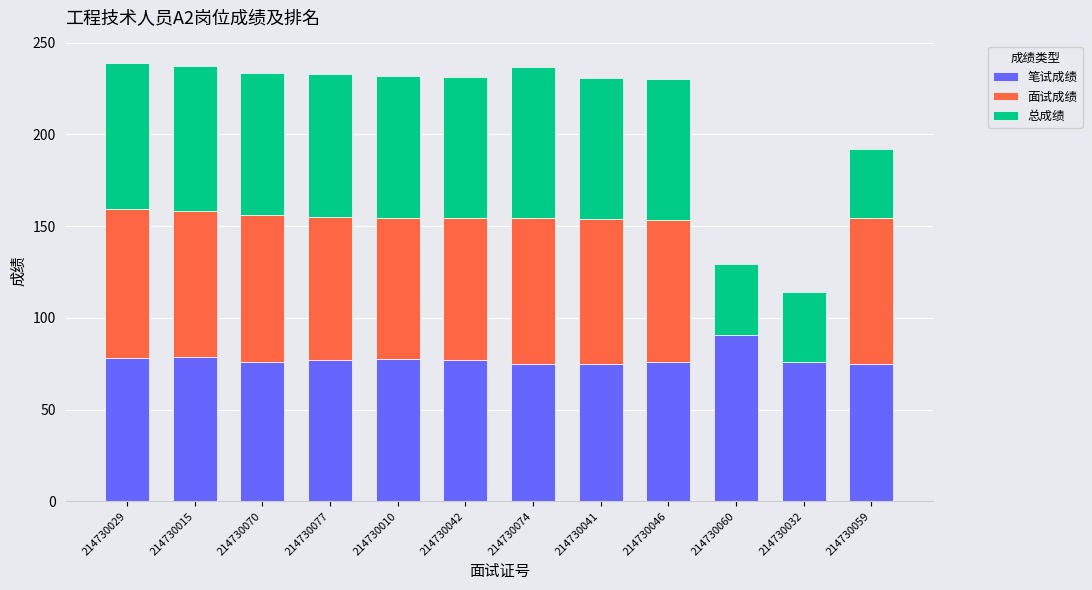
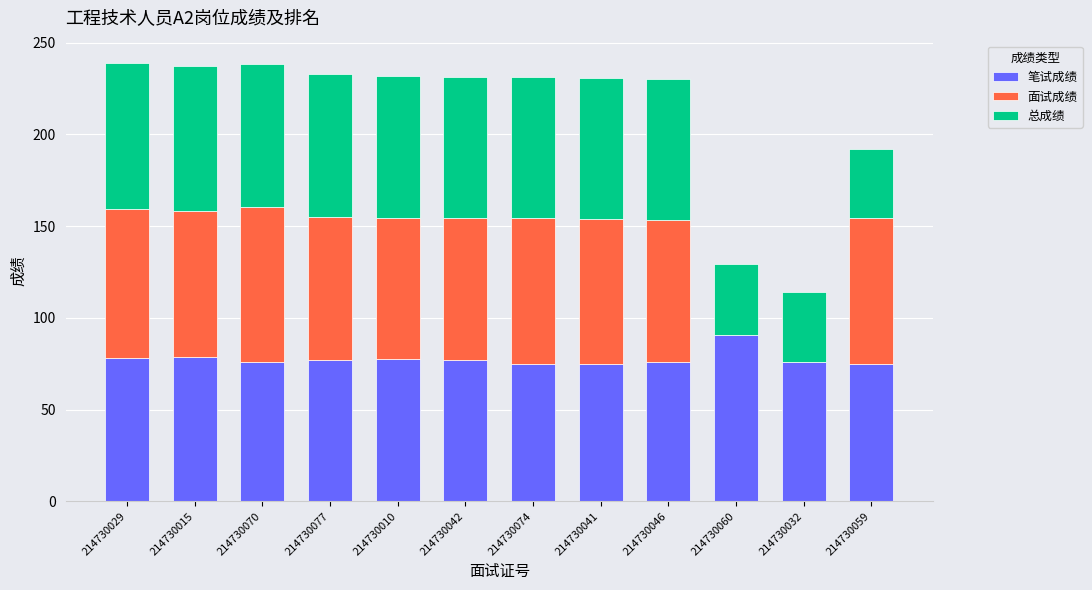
  {
    "笔试成绩": {
      "214730029": 78,
      "214730015": 79,
      "214730070": 76,
      "214730077": 77,
      "214730010": 78,
      "214730042": 77,
      "214730074": 75,
      "214730041": 75,
      "214730046": 76,
      "214730060": 90,
      "214730032": 76,
      "214730059": 75
    },
    "面试成绩": {
      "214730029": 82,
      "214730015": 79,
-     "214730070": 80,
+     "214730070": 84,
      "214730077": 78,
      "214730010": 77,
      "214730042": 77,
      "214730074": 79,
      "214730041": 79,
      "214730046": 77,
      "214730060": 0,
      "214730032": 0,
      "214730059": 79
    },
    "总成绩": {
      "214730029": 80,
      "214730015": 79,
      "214730070": 78,
      "214730077": 78,
      "214730010": 77,
      "214730042": 77,
-     "214730074": 82,
+     "214730074": 77,
      "214730041": 77,
      "214730046": 77,
      "214730060": 39,
      "214730032": 38,
      "214730059": 38
    }
  }
